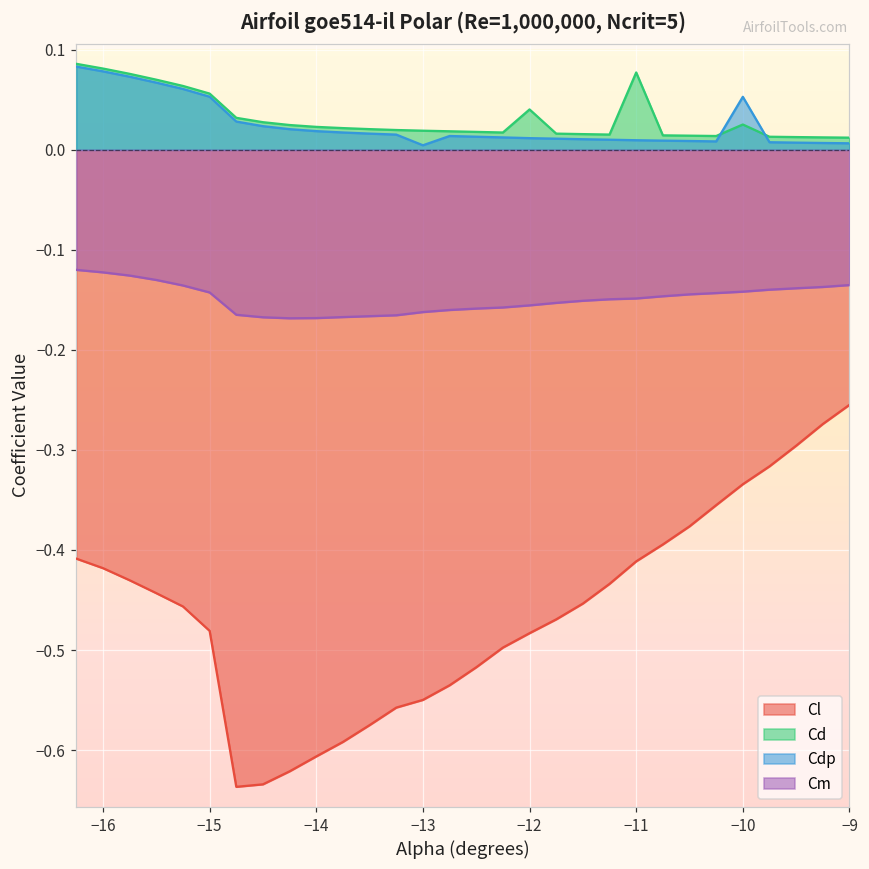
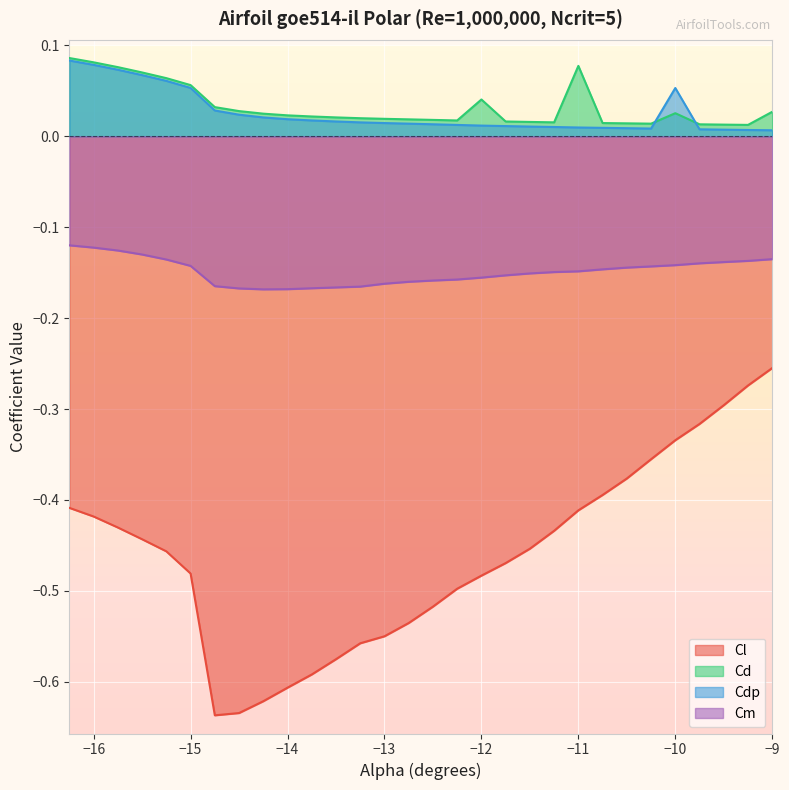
  {
    "Cd": {
      "−16": 0.08,
      "−15": 0.06,
      "−14": 0.02,
      "−13": 0.02,
      "−12": 0.04,
      "−11": 0.08,
      "−10": 0.03,
-     "−9": 0.01
+     "−9": 0.03
    },
    "Cdp": {
      "−16": 0.08,
      "−15": 0.05,
      "−14": 0.02,
-     "−13": 0.00,
+     "−13": 0.01,
      "−12": 0.01,
      "−11": 0.01,
      "−10": 0.05,
      "−9": 0.01
    }
  }
